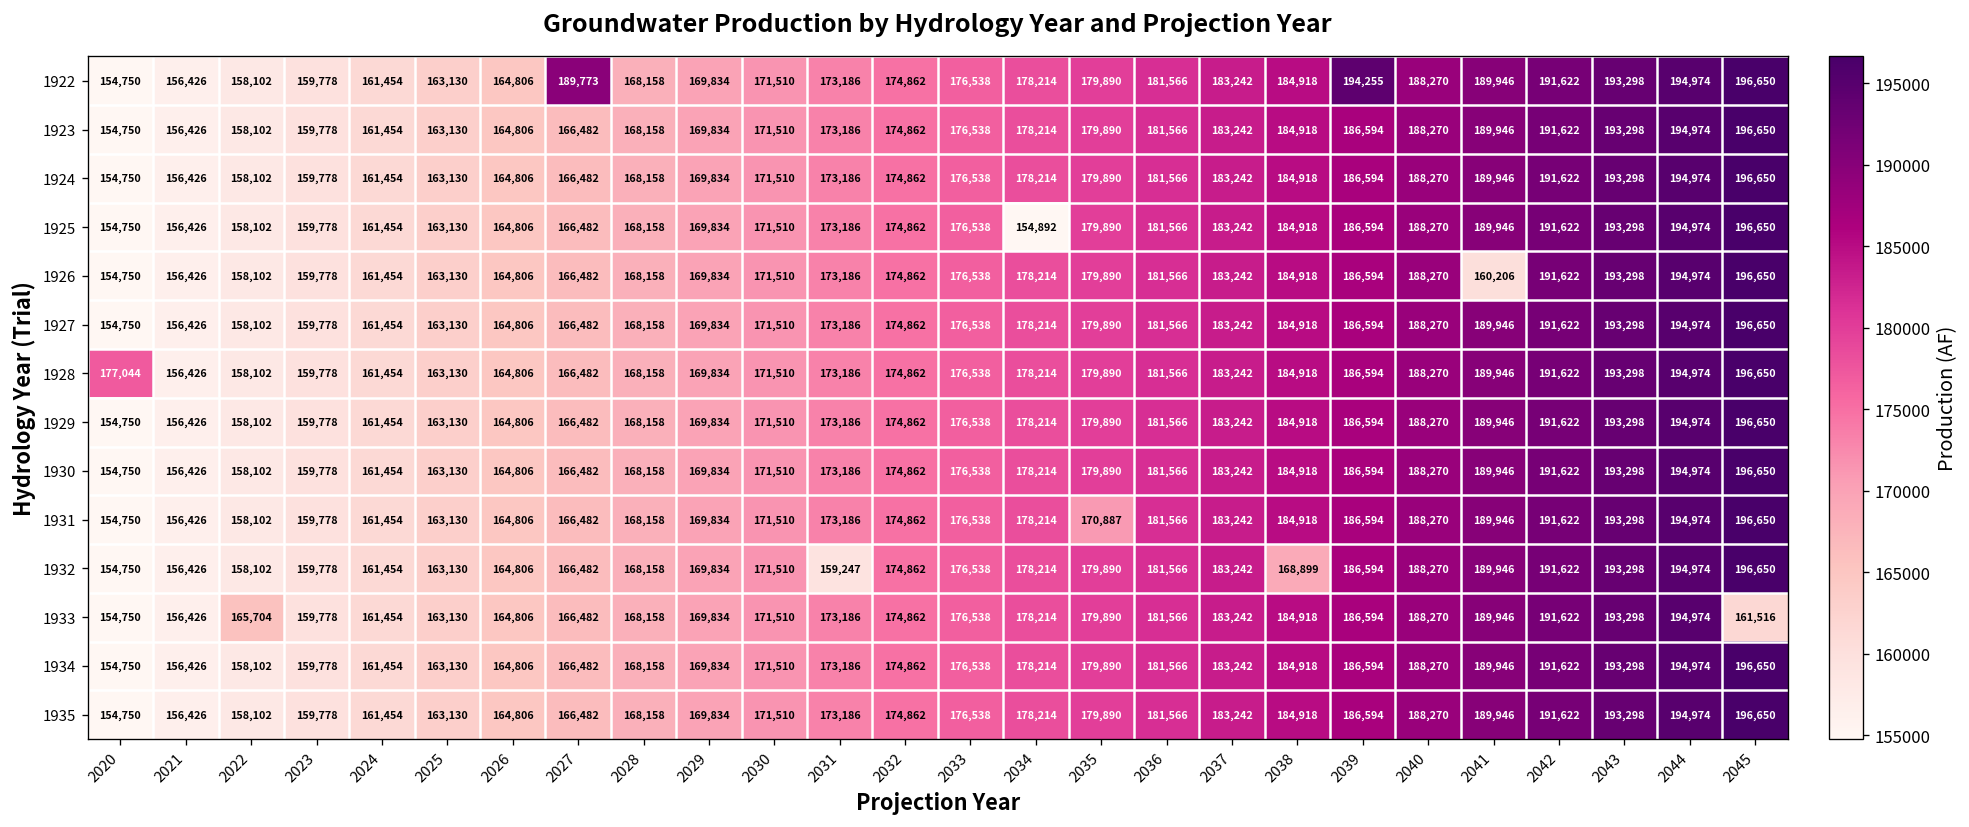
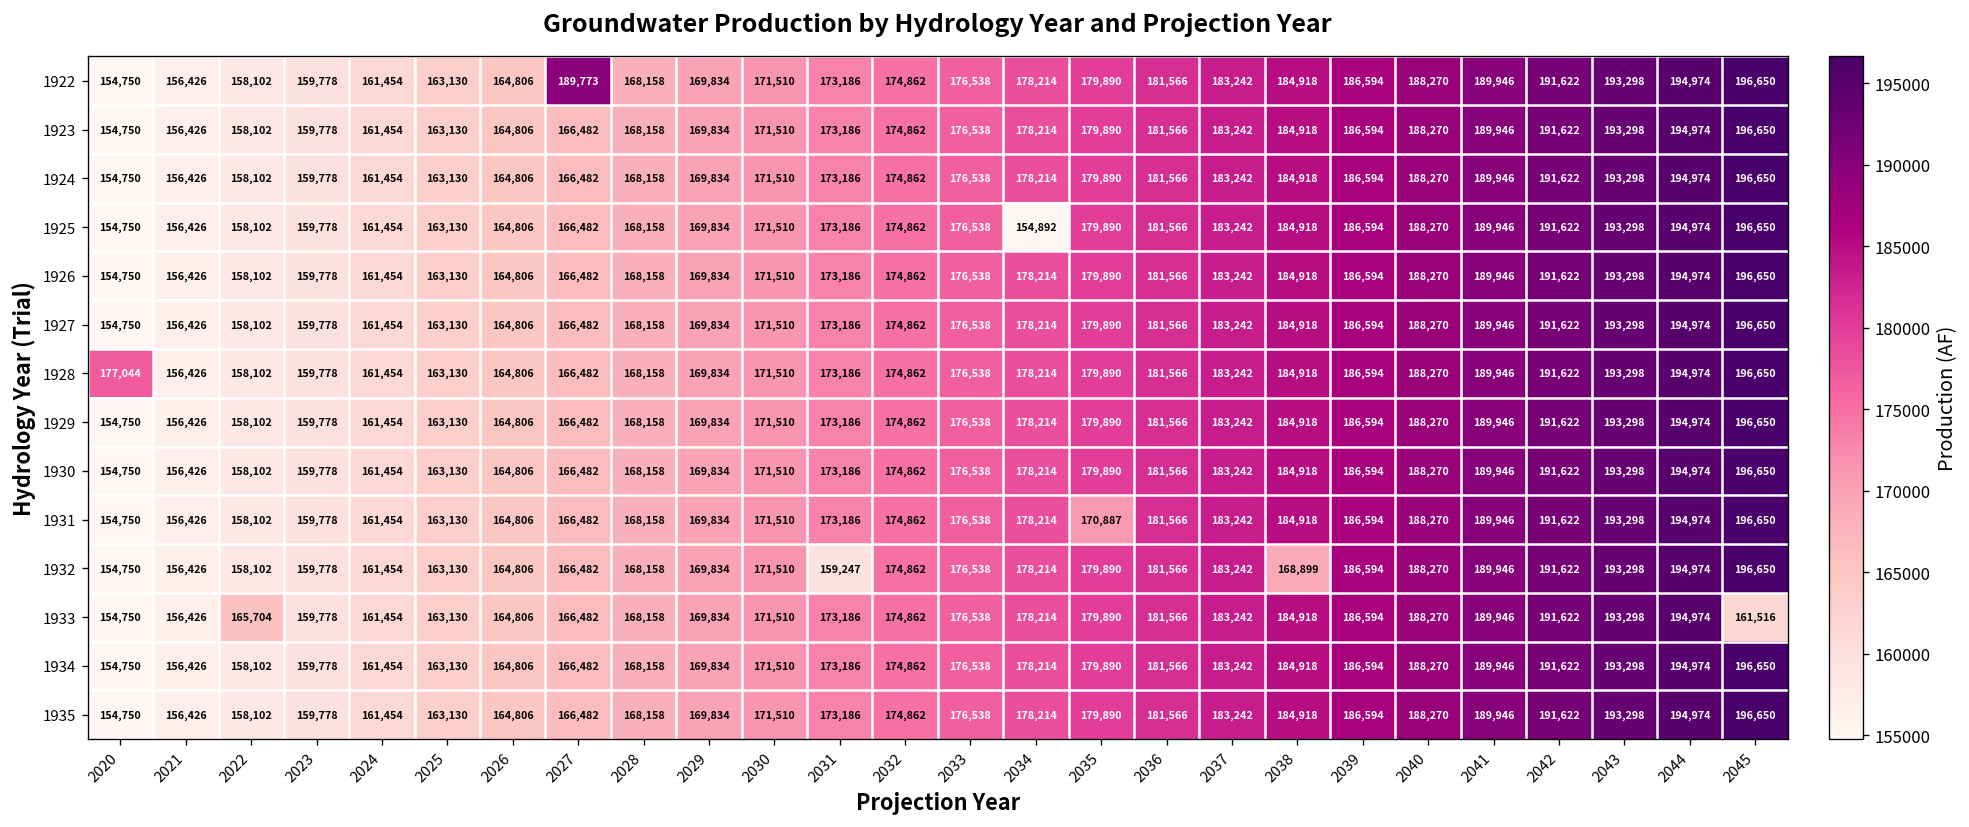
  {
    "1922": {
      "2020": "154,750",
      "2021": "156,426",
      "2022": "158,102",
      "2023": "159,778",
      "2024": "161,454",
      "2025": "163,130",
      "2026": "164,806",
      "2027": "189,773",
      "2028": "168,158",
      "2029": "169,834",
      "2030": "171,510",
      "2031": "173,186",
      "2032": "174,862",
      "2033": "176,538",
      "2034": "178,214",
      "2035": "179,890",
      "2036": "181,566",
      "2037": "183,242",
      "2038": "184,918",
-     "2039": "194,255",
+     "2039": "186,594",
      "2040": "188,270",
      "2041": "189,946",
      "2042": "191,622",
      "2043": "193,298",
      "2044": "194,974",
      "2045": "196,650"
    },
    "1926": {
      "2020": "154,750",
      "2021": "156,426",
      "2022": "158,102",
      "2023": "159,778",
      "2024": "161,454",
      "2025": "163,130",
      "2026": "164,806",
      "2027": "166,482",
      "2028": "168,158",
      "2029": "169,834",
      "2030": "171,510",
      "2031": "173,186",
      "2032": "174,862",
      "2033": "176,538",
      "2034": "178,214",
      "2035": "179,890",
      "2036": "181,566",
      "2037": "183,242",
      "2038": "184,918",
      "2039": "186,594",
      "2040": "188,270",
-     "2041": "160,206",
+     "2041": "189,946",
      "2042": "191,622",
      "2043": "193,298",
      "2044": "194,974",
      "2045": "196,650"
    }
  }
